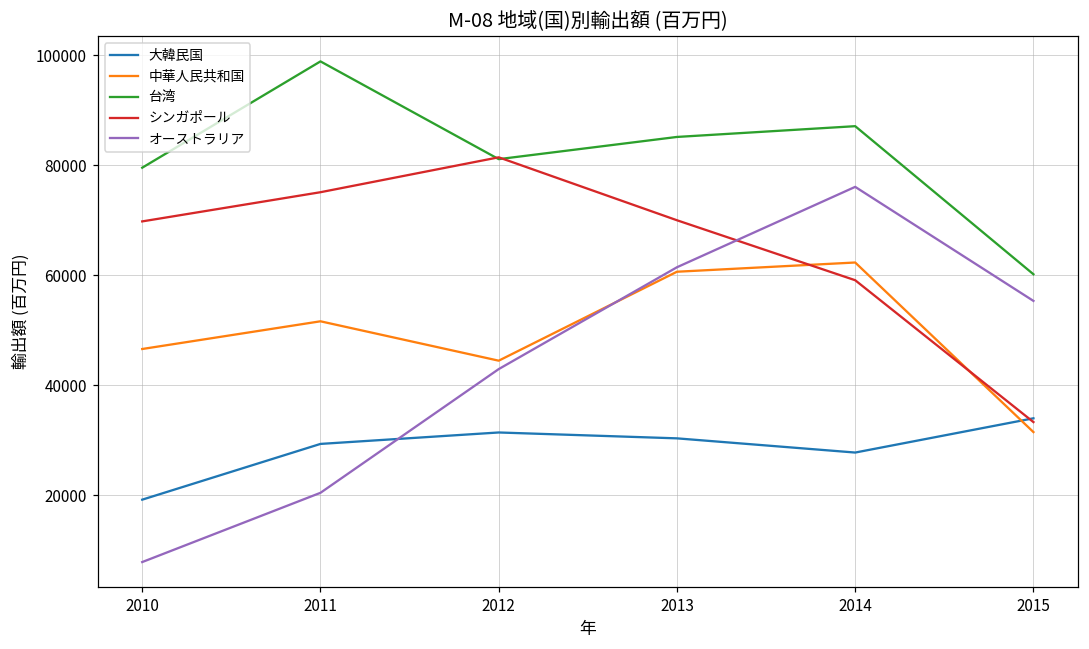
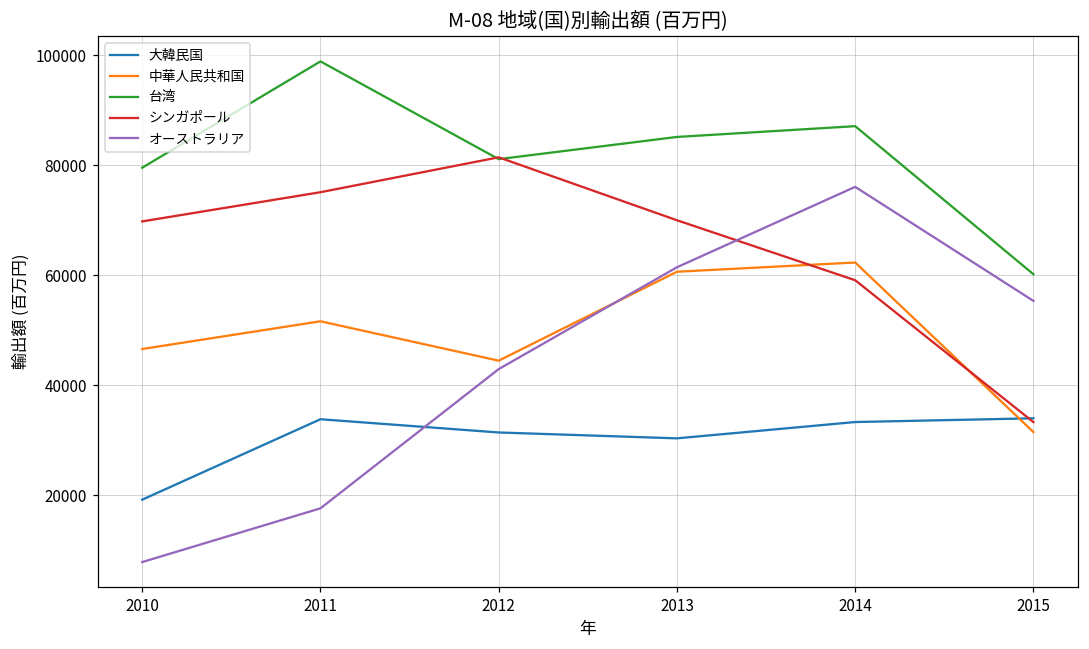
  {
    "大韓民国": {
      "2010": 19000,
-     "2011": 29000,
+     "2011": 34000,
      "2012": 31000,
      "2013": 30000,
-     "2014": 28000,
+     "2014": 33000,
      "2015": 34000
    },
    "中華人民共和国": {
      "2010": 47000,
      "2011": 52000,
      "2012": 44000,
      "2013": 61000,
      "2014": 62000,
      "2015": 31000
    },
    "台湾": {
      "2010": 80000,
      "2011": 99000,
      "2013": 85000,
      "2014": 87000,
      "2015": 60000
    },
    "シンガポール": {
      "2010": 70000,
      "2011": 75000,
      "2013": 70000,
      "2014": 59000,
      "2015": 33000
    },
    "オーストラリア": {
      "2010": 8000,
-     "2011": 20000,
+     "2011": 18000,
      "2012": 43000,
      "2013": 61000,
      "2014": 76000,
      "2015": 55000
    }
  }
